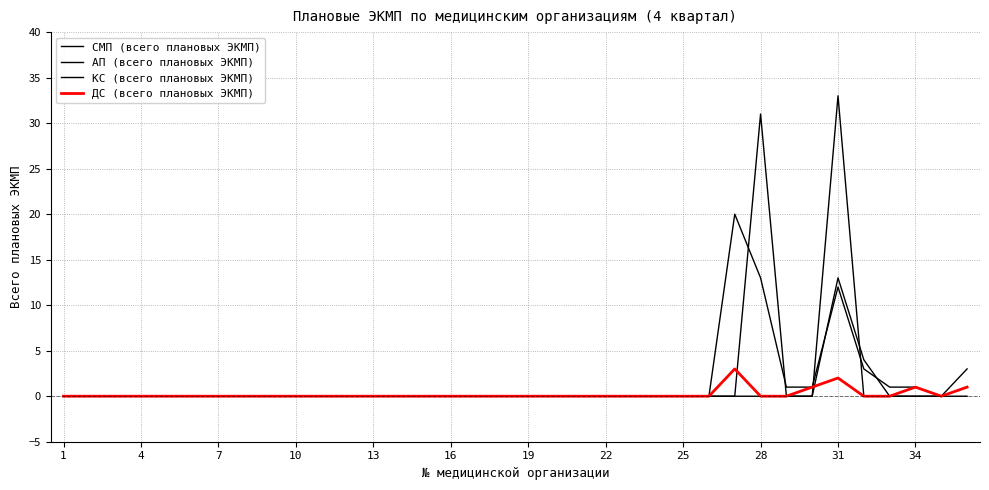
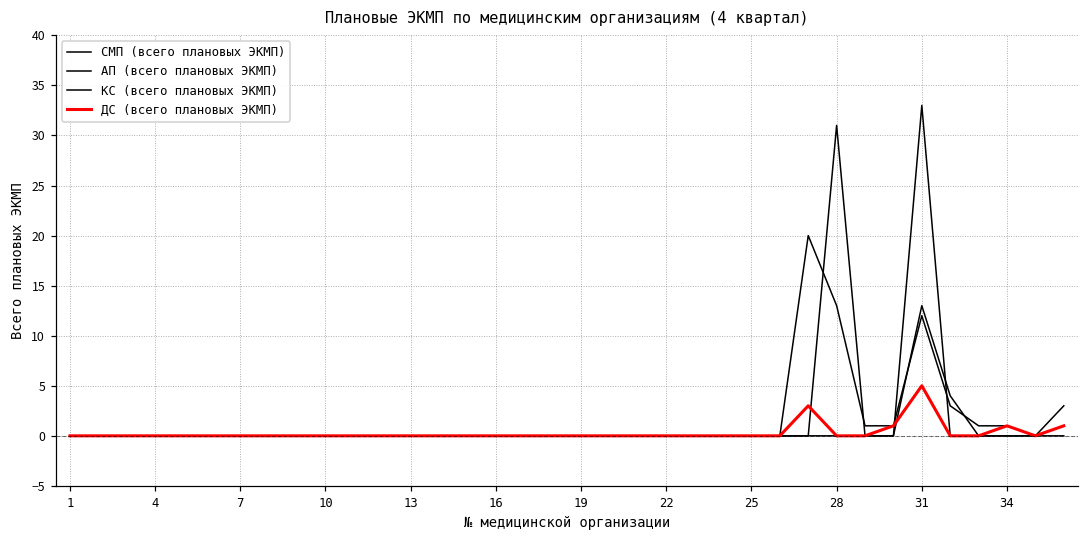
  {
    "ДС (всего плановых ЭКМП)": {
-     "31": 2
+     "31": 5
    }
  }
